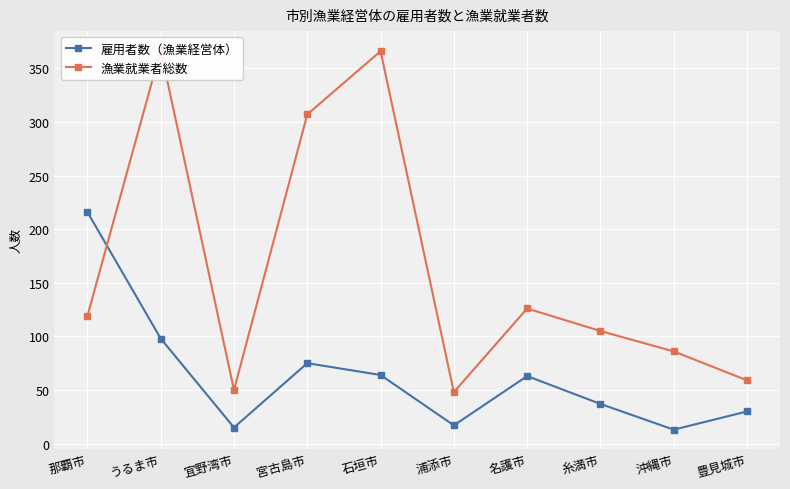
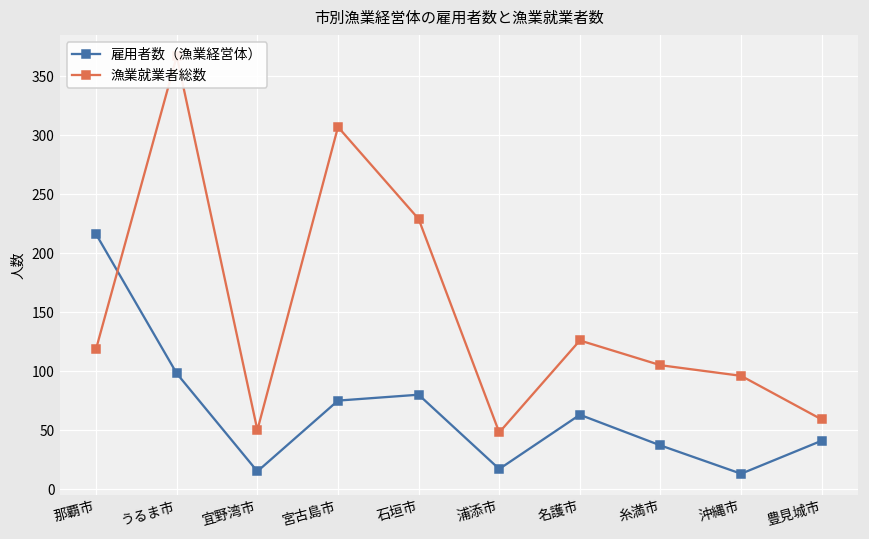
  {
    "雇用者数（漁業経営体）": {
      "那覇市": 216,
      "うるま市": 98,
      "宜野湾市": 15,
      "宮古島市": 75,
-     "石垣市": 64,
+     "石垣市": 80,
      "浦添市": 17,
      "名護市": 63,
      "糸満市": 37,
      "沖縄市": 13,
-     "豊見城市": 30
+     "豊見城市": 41
    },
    "漁業就業者総数": {
      "那覇市": 119,
      "宜野湾市": 50,
      "宮古島市": 307,
-     "石垣市": 366,
+     "石垣市": 229,
      "浦添市": 48,
      "名護市": 126,
      "糸満市": 105,
-     "沖縄市": 86,
+     "沖縄市": 96,
      "豊見城市": 59
    }
  }
